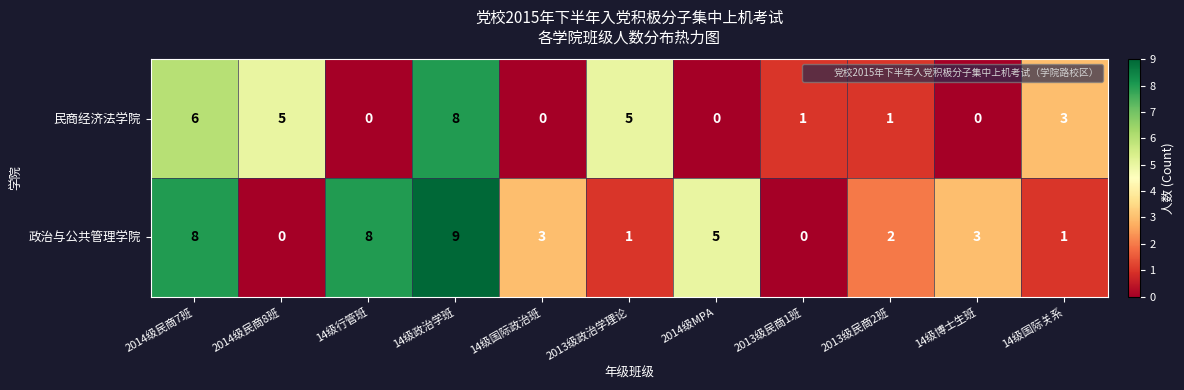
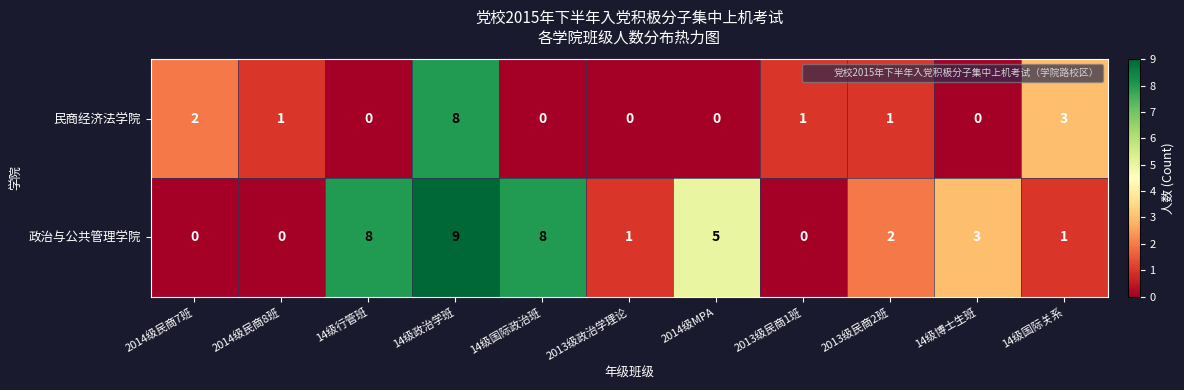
  {
    "民商经济法学院": {
-     "2014级民商7班": 6,
-     "2014级民商8班": 5,
+     "2014级民商7班": 2,
+     "2014级民商8班": 1,
      "14级行管班": 0,
      "14级政治学班": 8,
      "14级国际政治班": 0,
-     "2013级政治学理论": 5,
+     "2013级政治学理论": 0,
      "2014级MPA": 0,
      "2013级民商1班": 1,
      "2013级民商2班": 1,
      "14级博士生班": 0,
      "14级国际关系": 3
    },
    "政治与公共管理学院": {
-     "2014级民商7班": 8,
+     "2014级民商7班": 0,
      "2014级民商8班": 0,
      "14级行管班": 8,
      "14级政治学班": 9,
-     "14级国际政治班": 3,
+     "14级国际政治班": 8,
      "2013级政治学理论": 1,
      "2014级MPA": 5,
      "2013级民商1班": 0,
      "2013级民商2班": 2,
      "14级博士生班": 3,
      "14级国际关系": 1
    }
  }
